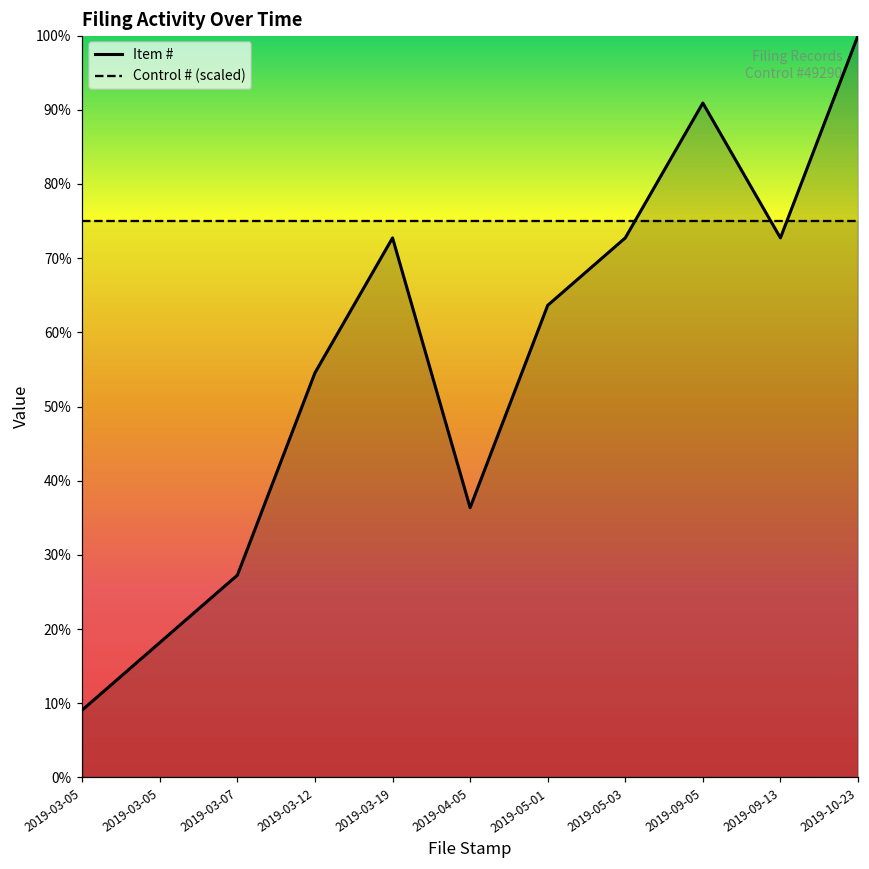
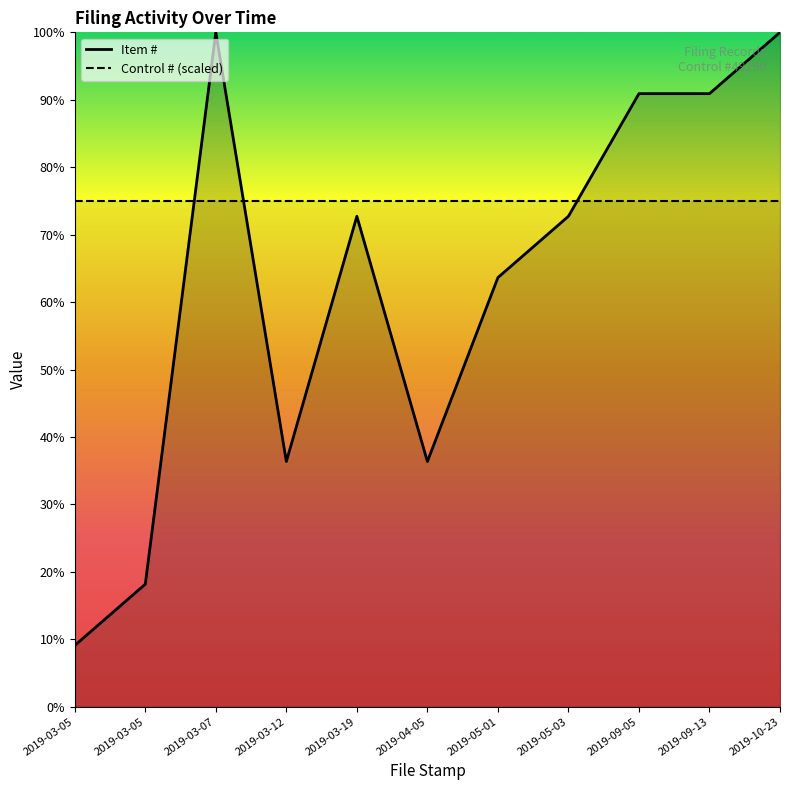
  {
    "Item #": {
-     "2019-03-07": "27%",
-     "2019-03-12": "55%",
+     "2019-03-07": "100%",
+     "2019-03-12": "36%",
      "2019-03-19": "73%",
      "2019-04-05": "36%",
      "2019-05-01": "64%",
      "2019-05-03": "73%",
      "2019-09-05": "91%",
-     "2019-09-13": "73%"
+     "2019-09-13": "91%"
    }
  }
